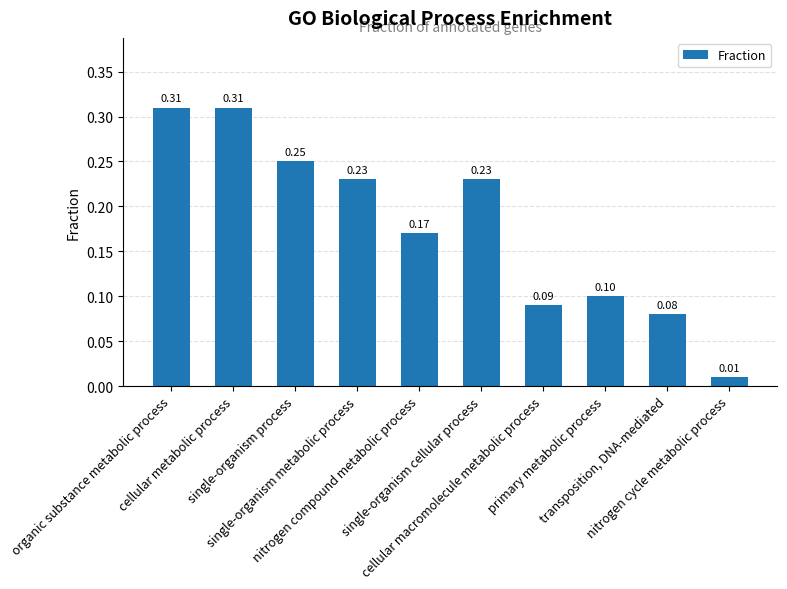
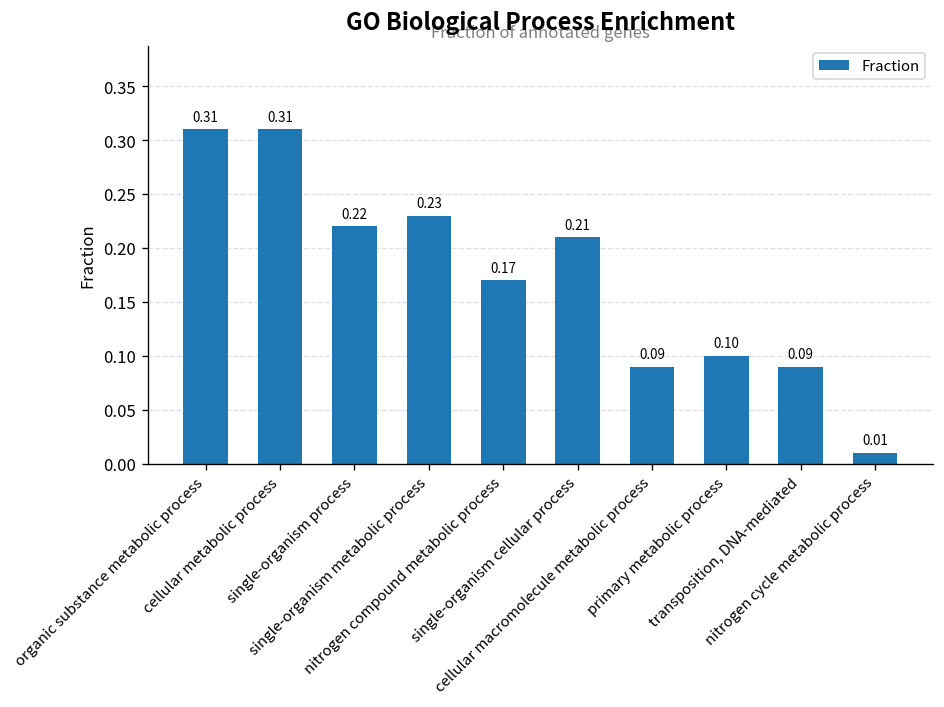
  {
    "organic substance metabolic process": 0.31,
    "cellular metabolic process": 0.31,
-   "single-organism process": 0.25,
+   "single-organism process": 0.22,
    "single-organism metabolic process": 0.23,
    "nitrogen compound metabolic process": 0.17,
-   "single-organism cellular process": 0.23,
+   "single-organism cellular process": 0.21,
    "cellular macromolecule metabolic process": 0.09,
    "primary metabolic process": 0.10,
-   "transposition, DNA-mediated": 0.08,
+   "transposition, DNA-mediated": 0.09,
    "nitrogen cycle metabolic process": 0.01
  }
